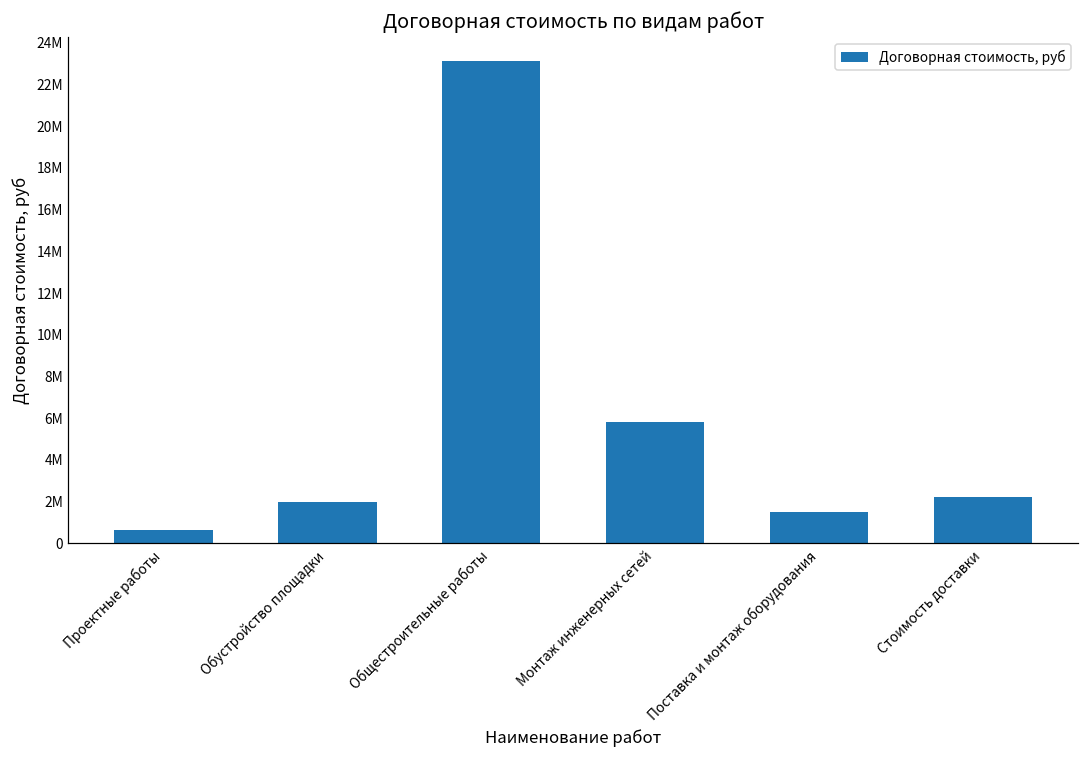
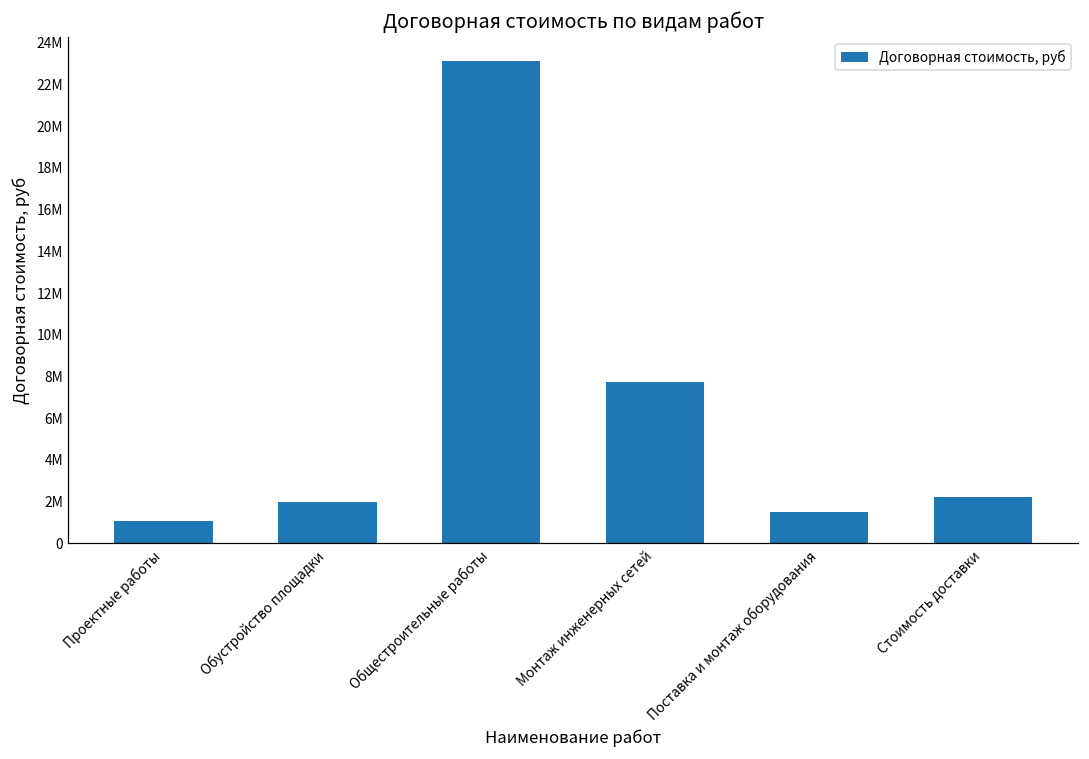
  {
-   "Проектные работы": 600000,
+   "Проектные работы": 1100000,
    "Обустройство площадки": 2000000,
    "Общестроительные работы": 23100000,
-   "Монтаж инженерных сетей": 5800000,
+   "Монтаж инженерных сетей": 7700000,
    "Поставка и монтаж оборудования": 1500000,
    "Стоимость доставки": 2200000
  }
